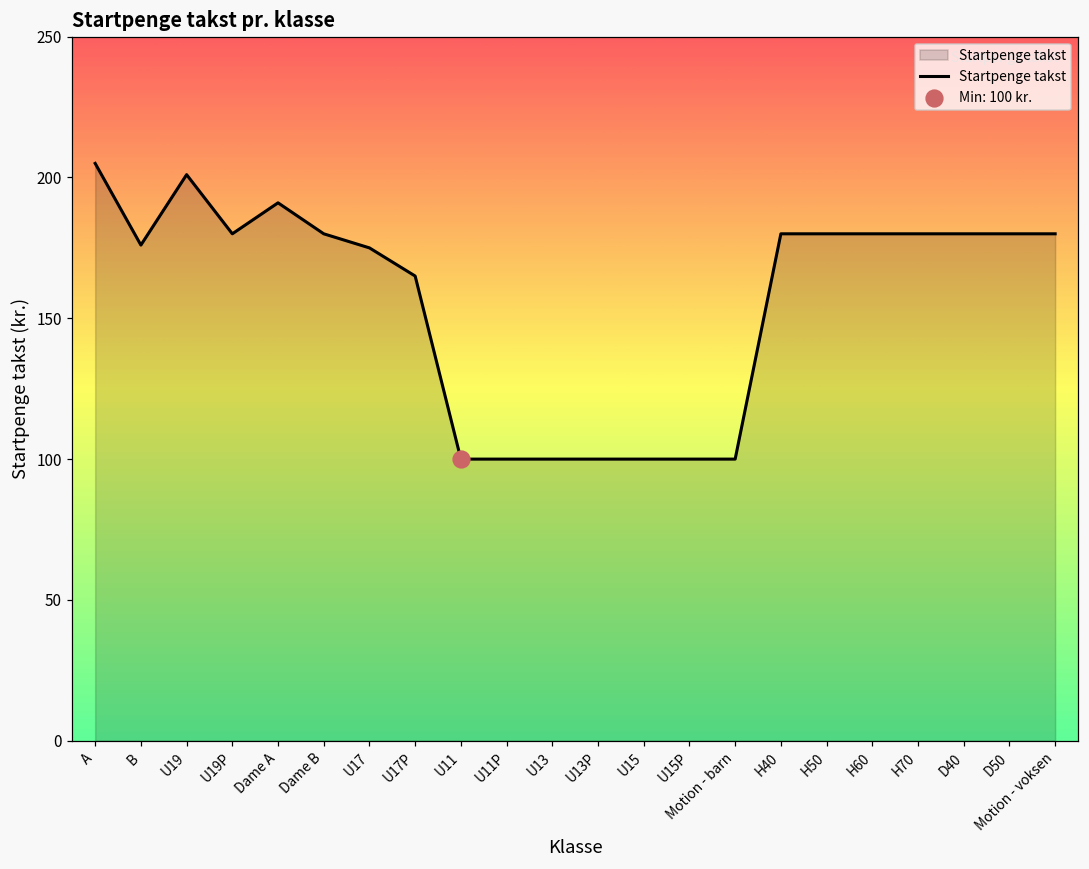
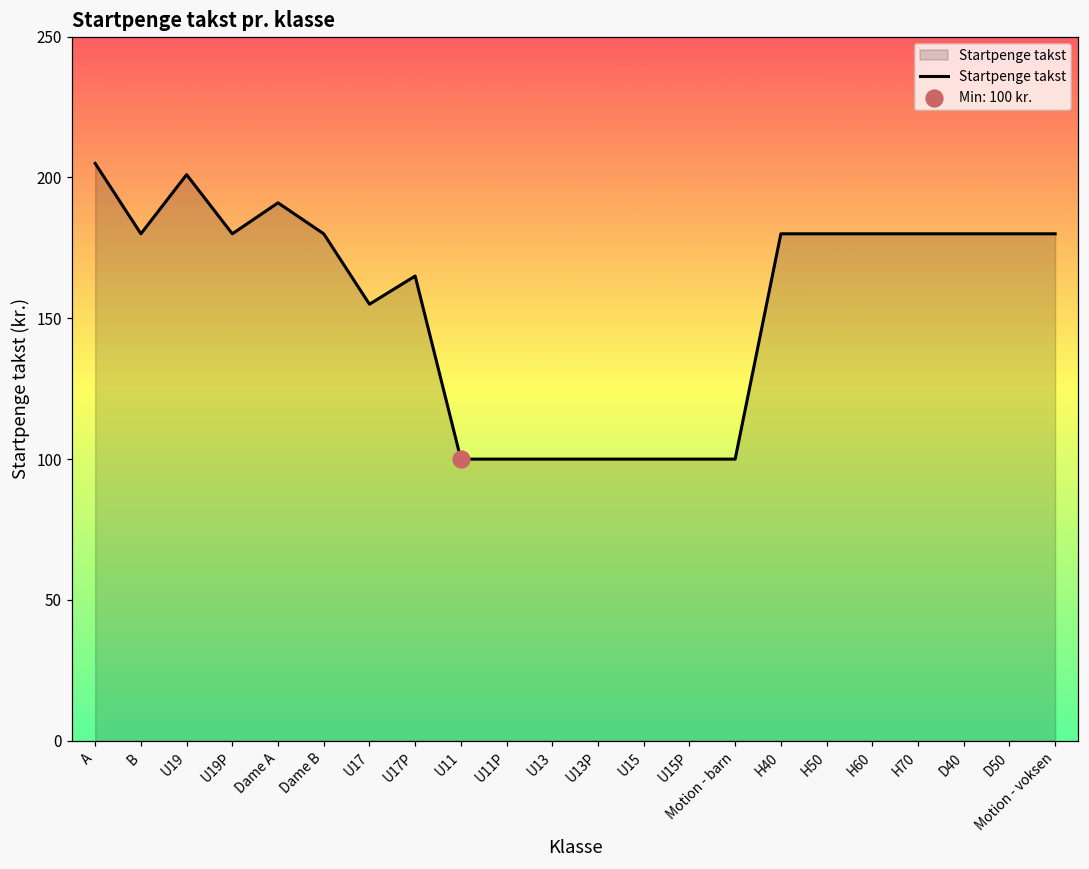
  {
    "Startpenge takst": {
      "A": 205,
-     "B": 176,
+     "B": 180,
      "U19": 201,
      "U19P": 180,
      "Dame A": 191,
      "Dame B": 180,
-     "U17": 175,
+     "U17": 155,
      "U17P": 165,
      "U11P": 100,
      "U13": 100,
      "U13P": 100,
      "U15": 100,
      "U15P": 100,
      "Motion - barn": 100,
      "H40": 180,
      "H50": 180,
      "H60": 180,
      "H70": 180,
      "D40": 180,
      "D50": 180,
      "Motion - voksen": 180
    }
  }
